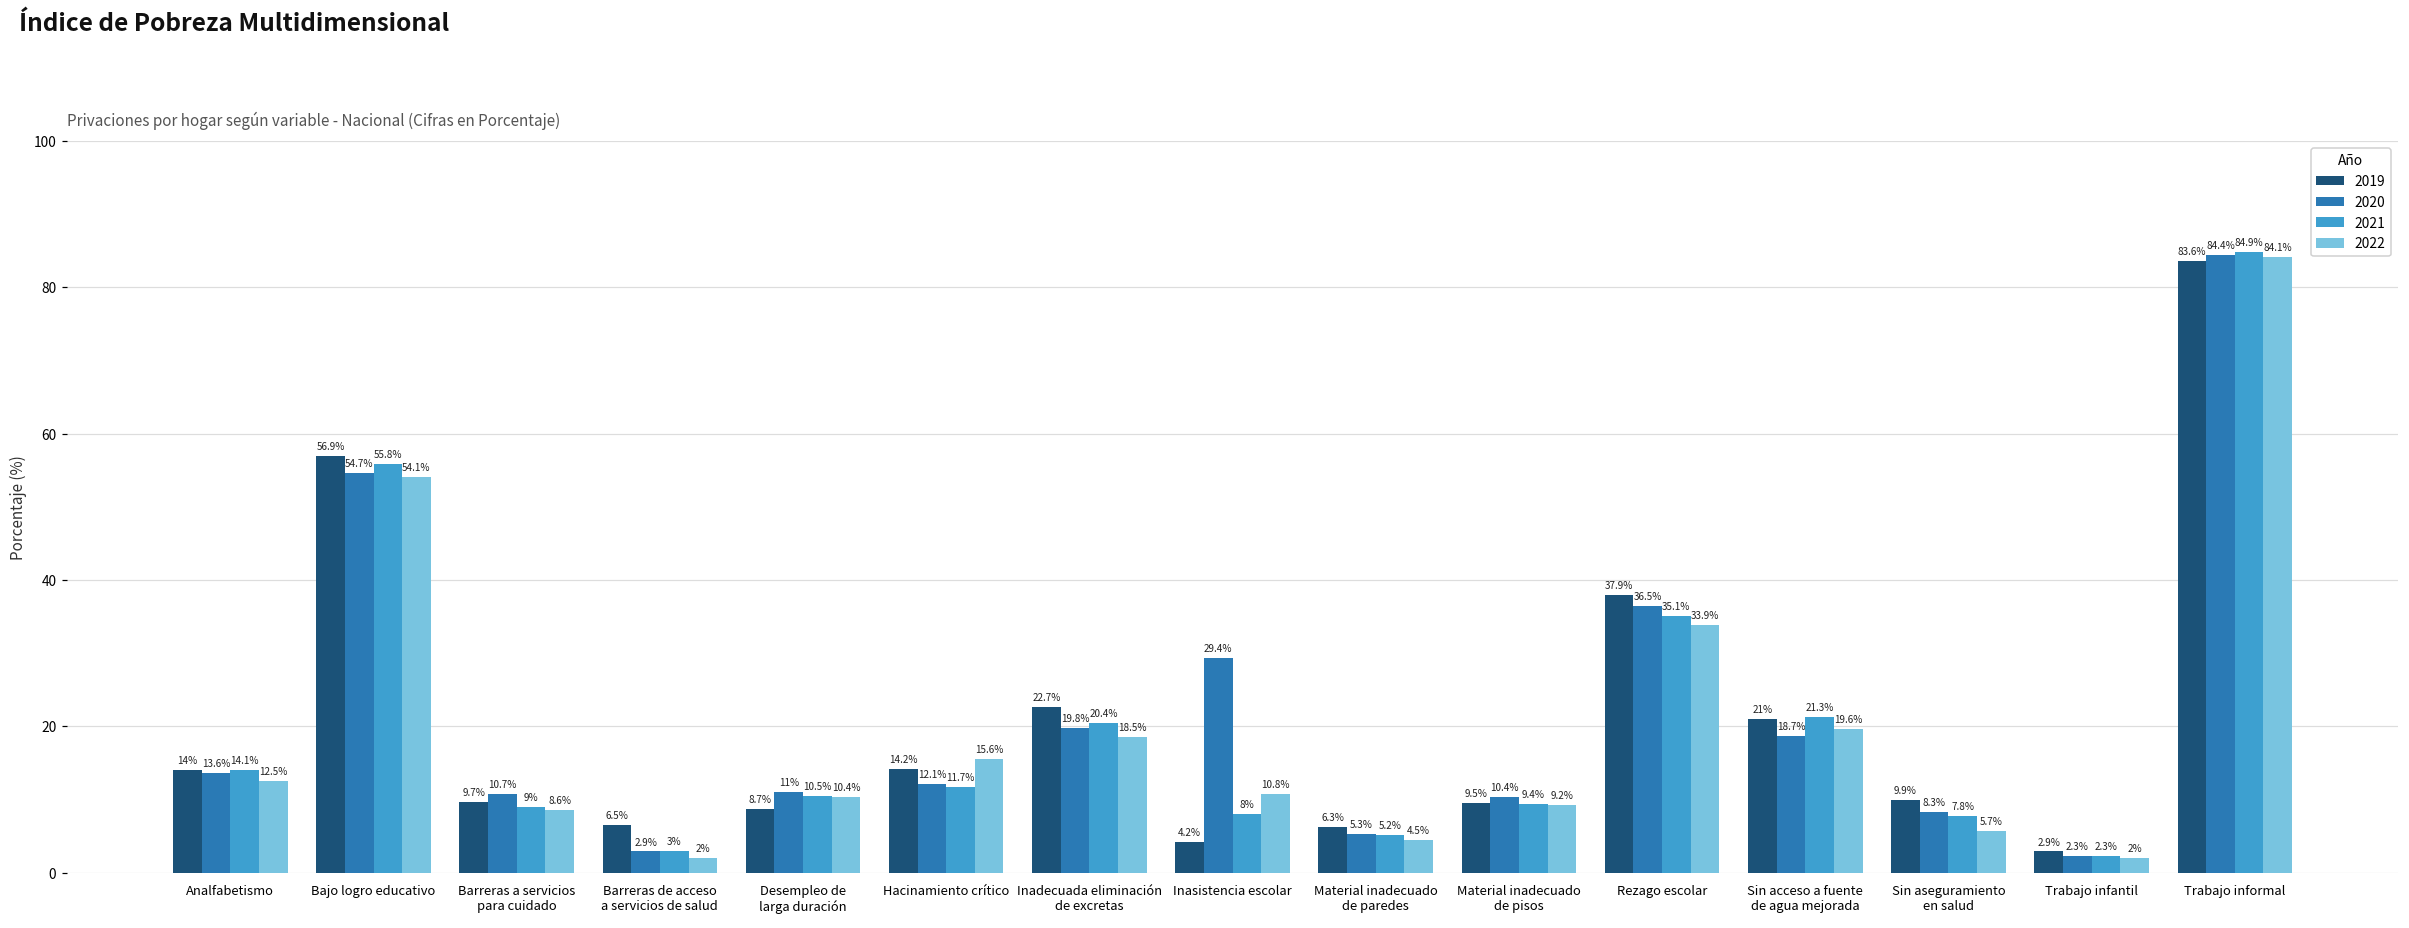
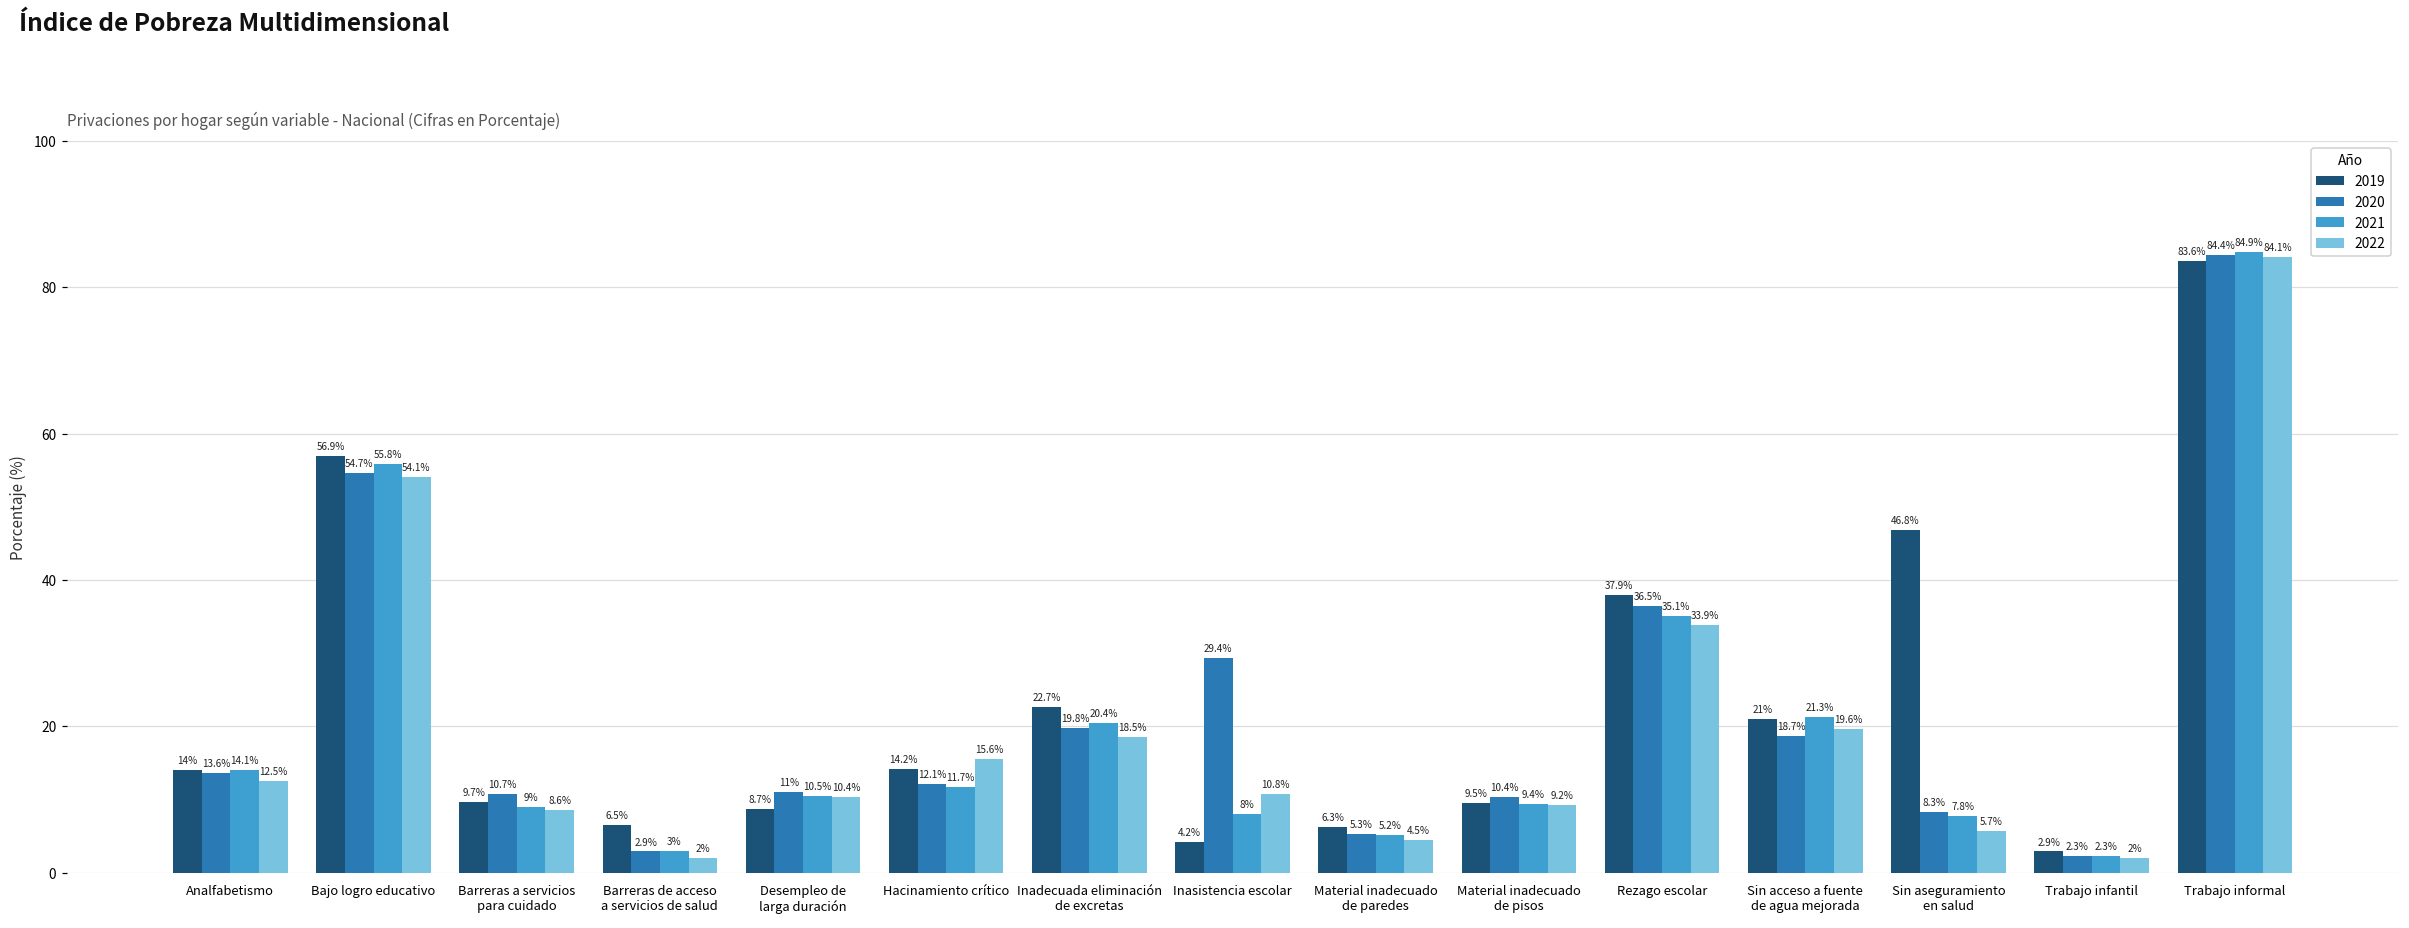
  {
    "2019": {
      "Analfabetismo": "14%",
      "Bajo logro educativo": "56.9%",
      "Barreras a servicios para cuidado": "9.7%",
      "Barreras de acceso a servicios de salud": "6.5%",
      "Desempleo de larga duración": "8.7%",
      "Hacinamiento crítico": "14.2%",
      "Inadecuada eliminación de excretas": "22.7%",
      "Inasistencia escolar": "4.2%",
      "Material inadecuado de paredes": "6.3%",
      "Material inadecuado de pisos": "9.5%",
      "Rezago escolar": "37.9%",
      "Sin acceso a fuente de agua mejorada": "21%",
-     "Sin aseguramiento en salud": "9.9%",
+     "Sin aseguramiento en salud": "46.8%",
      "Trabajo infantil": "2.9%",
      "Trabajo informal": "83.6%"
    },
    "2022": {
      "Analfabetismo": "12.5%",
      "Bajo logro educativo": "54.1%",
      "Barreras a servicios para cuidado": "8.6%",
      "Barreras de acceso a servicios de salud": "2%",
      "Desempleo de larga duración": "10.4%",
      "Hacinamiento crítico": "15.6%",
      "Inadecuada eliminación de excretas": "18.5%",
      "Inasistencia escolar": "10.8%",
      "Material inadecuado de paredes": "4.5%",
      "Material inadecuado de pisos": "9.2%",
      "Rezago escolar": "33.9%",
      "Sin acceso a fuente de agua mejorada": "19.6%",
      "Sin aseguramiento en salud": "5.7%",
      "Trabajo infantil": "2%",
      "Trabajo informal": "84.1%"
    }
  }
